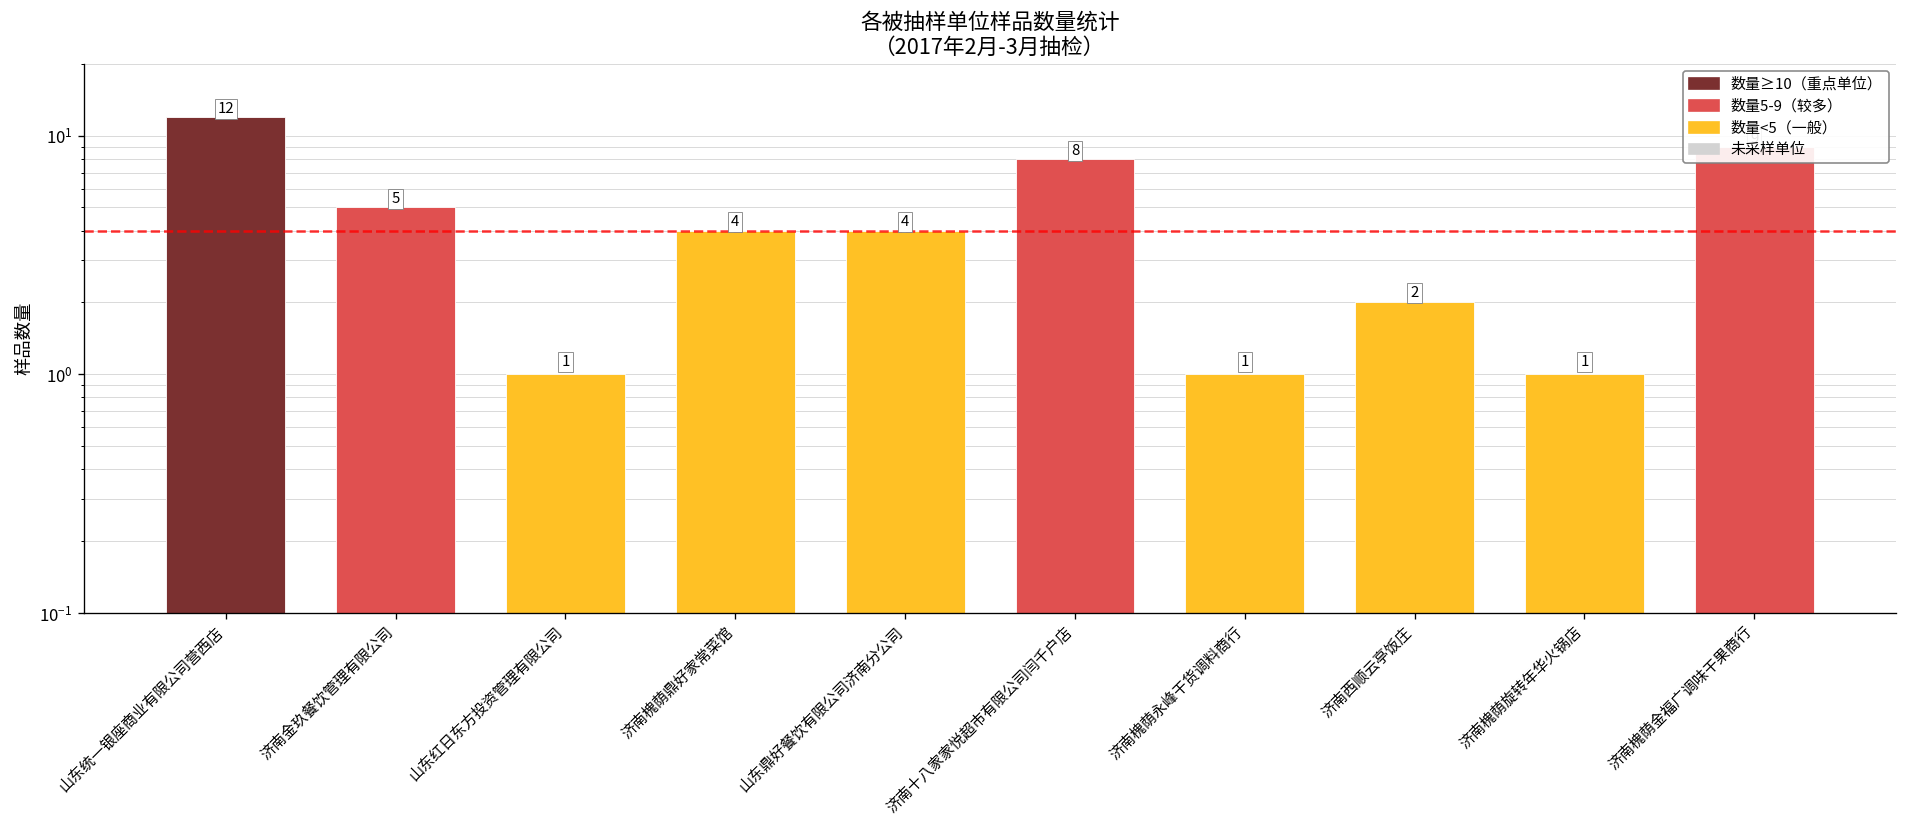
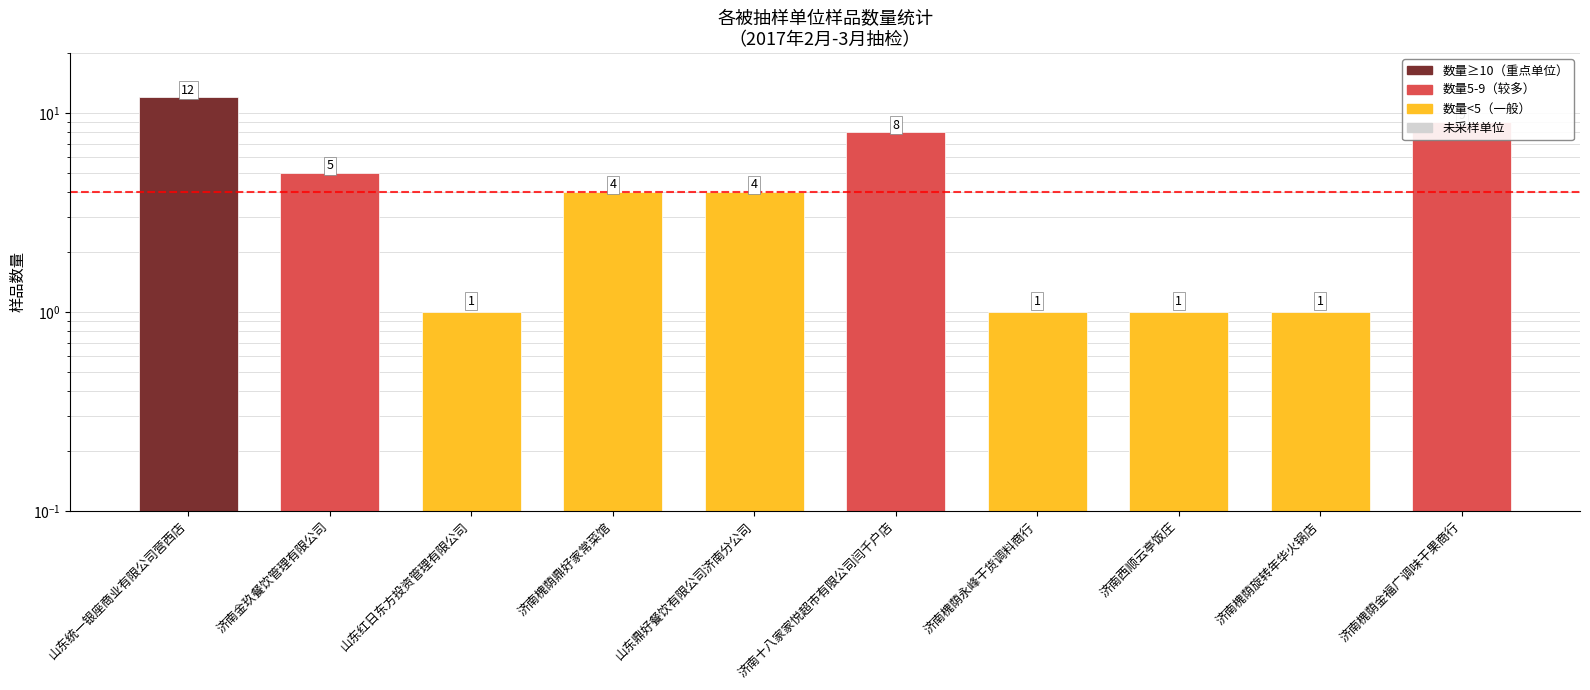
  {
-   "济南西顺云亭饭庄": 2
+   "济南西顺云亭饭庄": 1
  }
